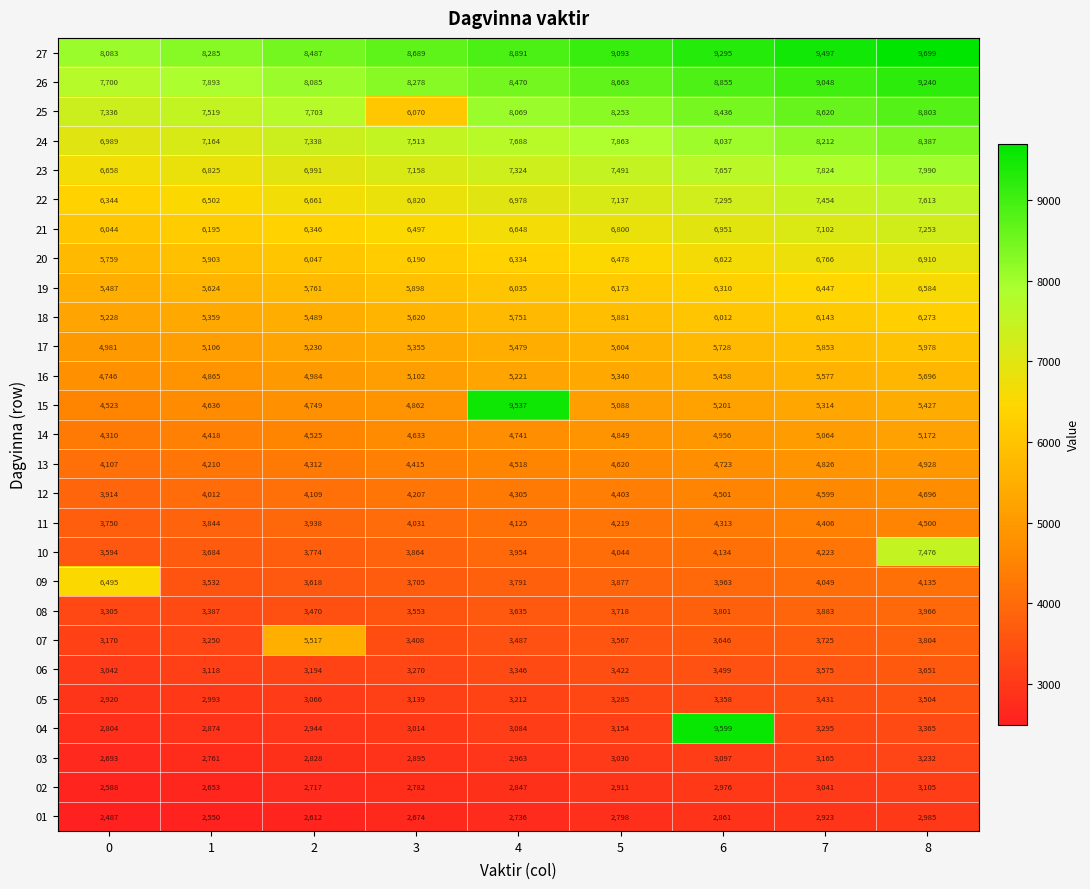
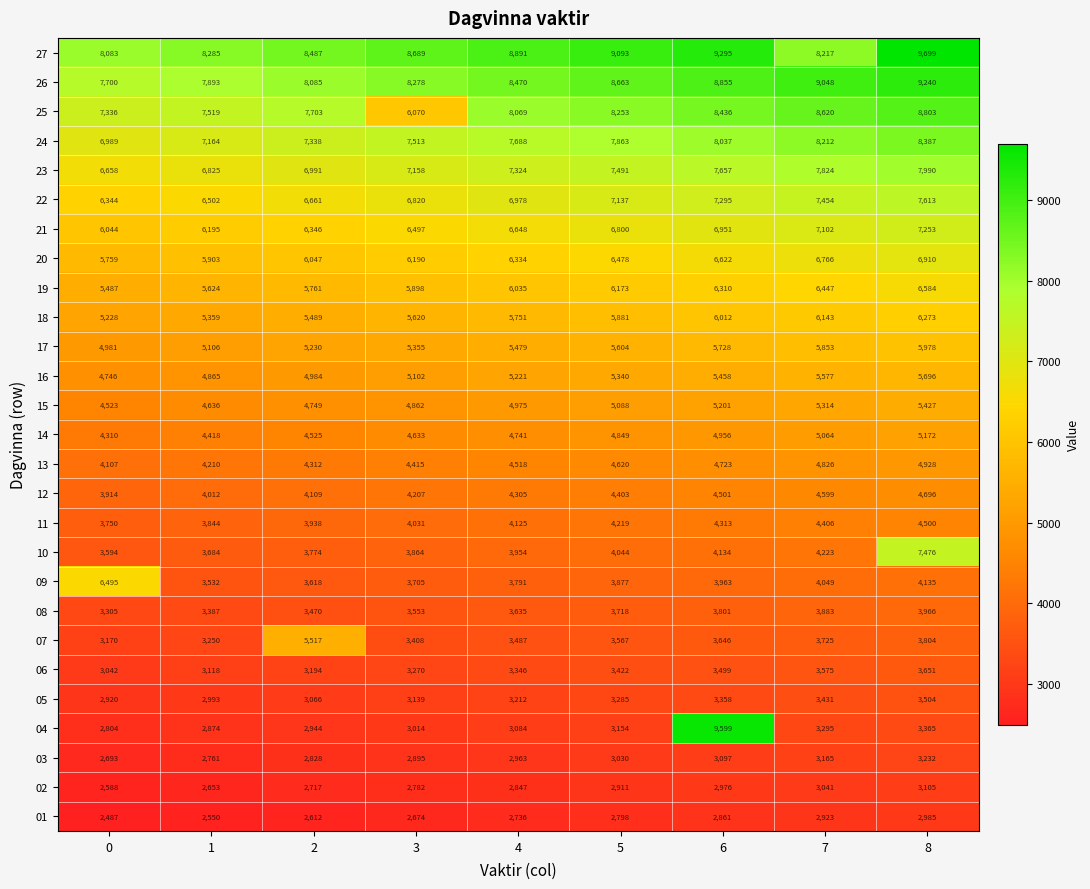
  {
    "27": {
      "0": "8,083",
      "1": "8,285",
      "2": "8,487",
      "3": "8,689",
      "4": "8,891",
      "5": "9,093",
      "6": "9,295",
-     "7": "9,497",
+     "7": "8,217",
      "8": "9,699"
    },
    "15": {
      "0": "4,523",
      "1": "4,636",
      "2": "4,749",
      "3": "4,862",
-     "4": "9,537",
+     "4": "4,975",
      "5": "5,088",
      "6": "5,201",
      "7": "5,314",
      "8": "5,427"
    }
  }
